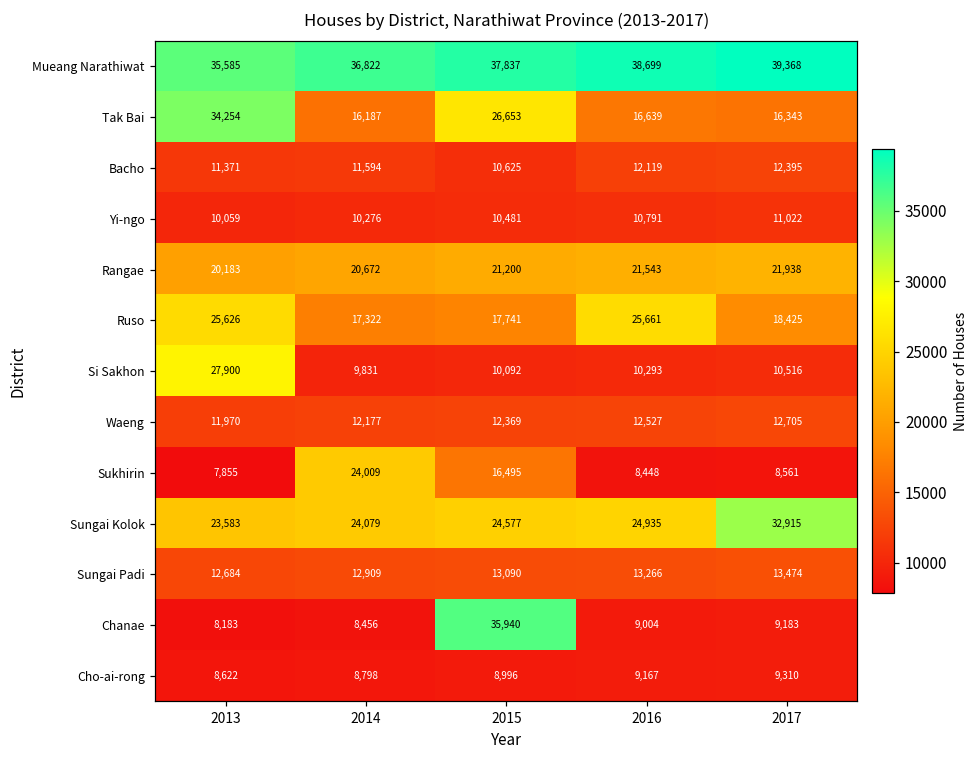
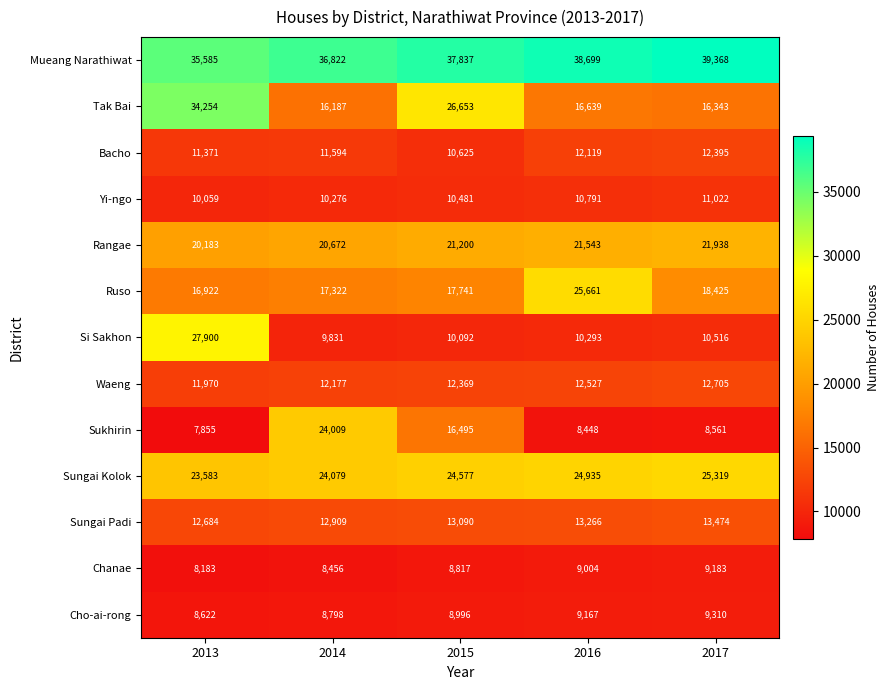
  {
    "Mueang Narathiwat": {
      "2013": "35,585",
      "2014": "36,822",
      "2015": "37,837",
      "2016": "38,699",
      "2017": "39,368"
    },
    "Tak Bai": {
      "2013": "34,254",
      "2014": "16,187",
      "2015": "26,653",
      "2016": "16,639",
      "2017": "16,343"
    },
    "Bacho": {
      "2013": "11,371",
      "2014": "11,594",
      "2015": "10,625",
      "2016": "12,119",
      "2017": "12,395"
    },
    "Yi-ngo": {
      "2013": "10,059",
      "2014": "10,276",
      "2015": "10,481",
      "2016": "10,791",
      "2017": "11,022"
    },
    "Rangae": {
      "2013": "20,183",
      "2014": "20,672",
      "2015": "21,200",
      "2016": "21,543",
      "2017": "21,938"
    },
    "Ruso": {
-     "2013": "25,626",
+     "2013": "16,922",
      "2014": "17,322",
      "2015": "17,741",
      "2016": "25,661",
      "2017": "18,425"
    },
    "Si Sakhon": {
      "2013": "27,900",
      "2014": "9,831",
      "2015": "10,092",
      "2016": "10,293",
      "2017": "10,516"
    },
    "Waeng": {
      "2013": "11,970",
      "2014": "12,177",
      "2015": "12,369",
      "2016": "12,527",
      "2017": "12,705"
    },
    "Sukhirin": {
      "2013": "7,855",
      "2014": "24,009",
      "2015": "16,495",
      "2016": "8,448",
      "2017": "8,561"
    },
    "Sungai Kolok": {
      "2013": "23,583",
      "2014": "24,079",
      "2015": "24,577",
      "2016": "24,935",
-     "2017": "32,915"
+     "2017": "25,319"
    },
    "Sungai Padi": {
      "2013": "12,684",
      "2014": "12,909",
      "2015": "13,090",
      "2016": "13,266",
      "2017": "13,474"
    },
    "Chanae": {
      "2013": "8,183",
      "2014": "8,456",
-     "2015": "35,940",
+     "2015": "8,817",
      "2016": "9,004",
      "2017": "9,183"
    },
    "Cho-ai-rong": {
      "2013": "8,622",
      "2014": "8,798",
      "2015": "8,996",
      "2016": "9,167",
      "2017": "9,310"
    }
  }
